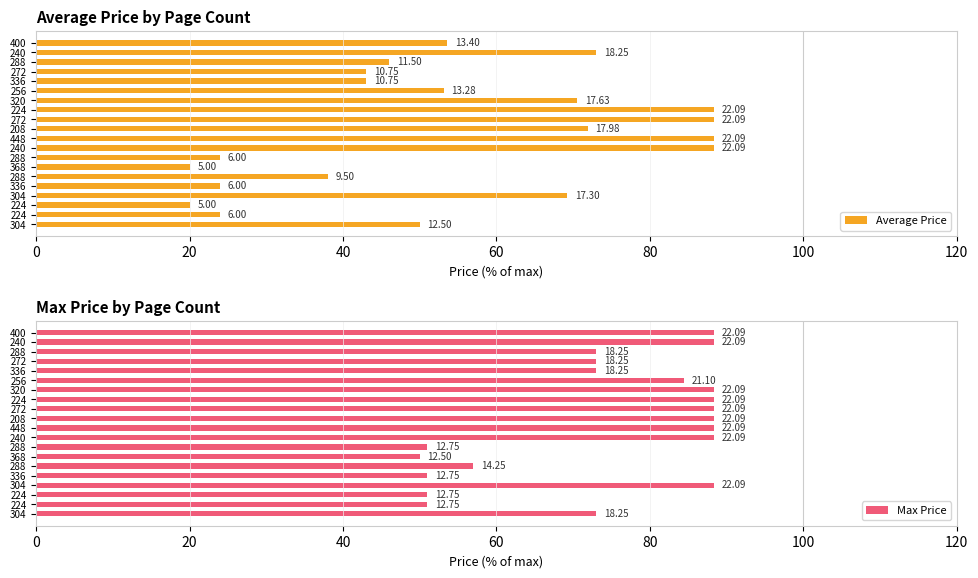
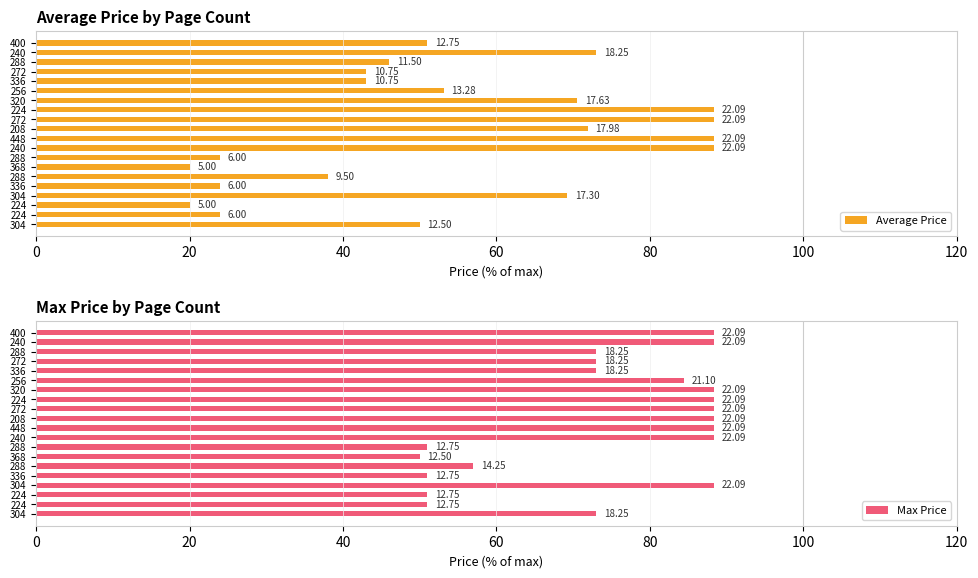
  {
    "Average Price by Page Count": {
-     "400": 13.40
+     "400": 12.75
    },
    "Max Price by Page Count": {
      "256": 84,
      "368": 50
    }
  }
